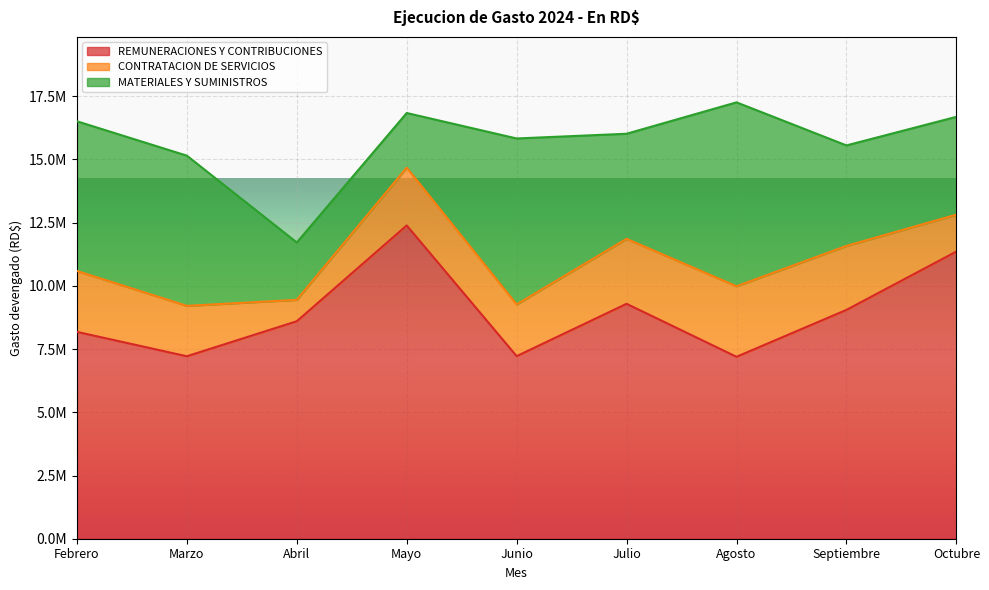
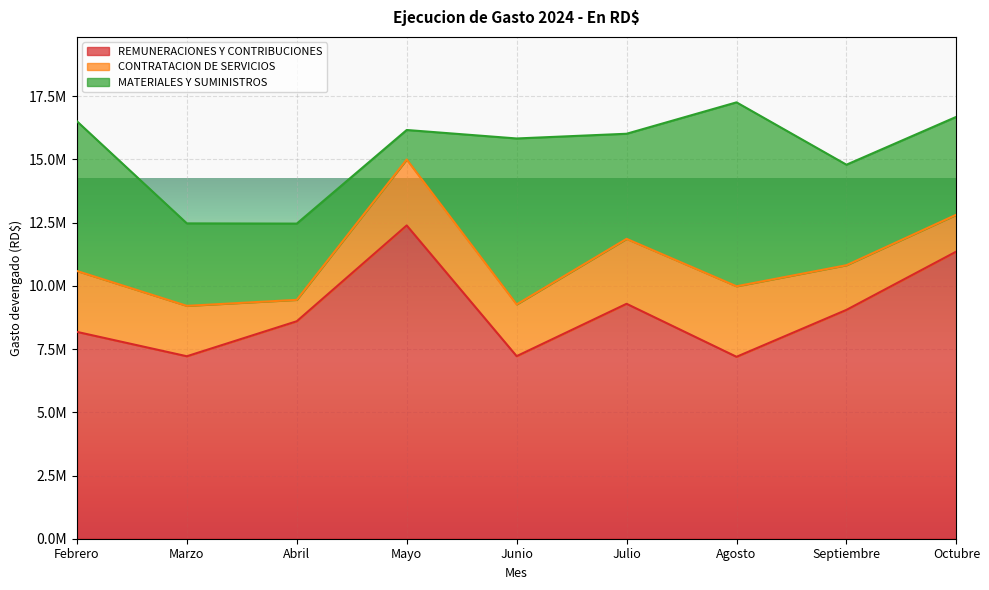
  {
    "REMUNERACIONES Y CONTRIBUCIONES": {
      "Febrero": 8200000,
      "Marzo": 7200000,
      "Abril": 8600000,
      "Mayo": 12400000,
      "Junio": 7200000,
      "Julio": 9300000,
      "Agosto": 7200000,
      "Septiembre": 9100000,
      "Octubre": 11400000
    },
    "CONTRATACION DE SERVICIOS": {
      "Febrero": 2400000,
      "Marzo": 2000000,
      "Abril": 800000,
-     "Mayo": 2300000,
+     "Mayo": 2600000,
      "Junio": 2000000,
      "Julio": 2600000,
      "Agosto": 2800000,
-     "Septiembre": 2500000,
+     "Septiembre": 1800000,
      "Octubre": 1500000
    },
    "MATERIALES Y SUMINISTROS": {
      "Febrero": 5900000,
-     "Marzo": 5900000,
-     "Abril": 2300000,
-     "Mayo": 2200000,
+     "Marzo": 3300000,
+     "Abril": 3000000,
+     "Mayo": 1200000,
      "Junio": 6600000,
      "Julio": 4200000,
      "Agosto": 7300000,
      "Septiembre": 4000000,
      "Octubre": 3900000
    }
  }
